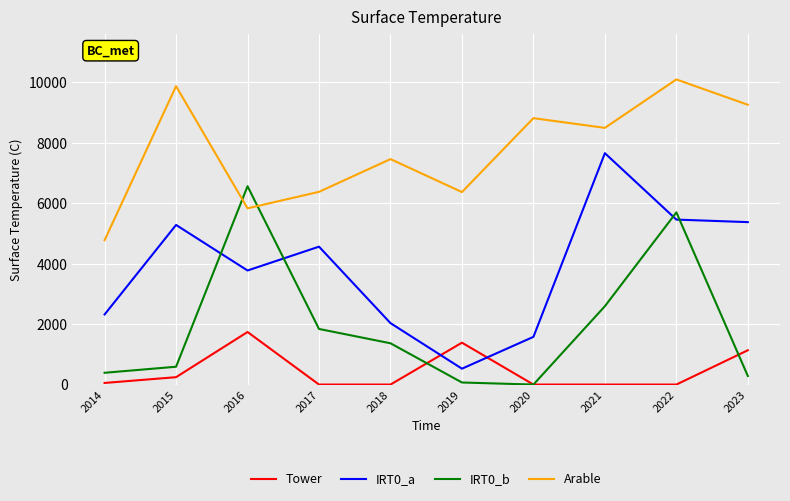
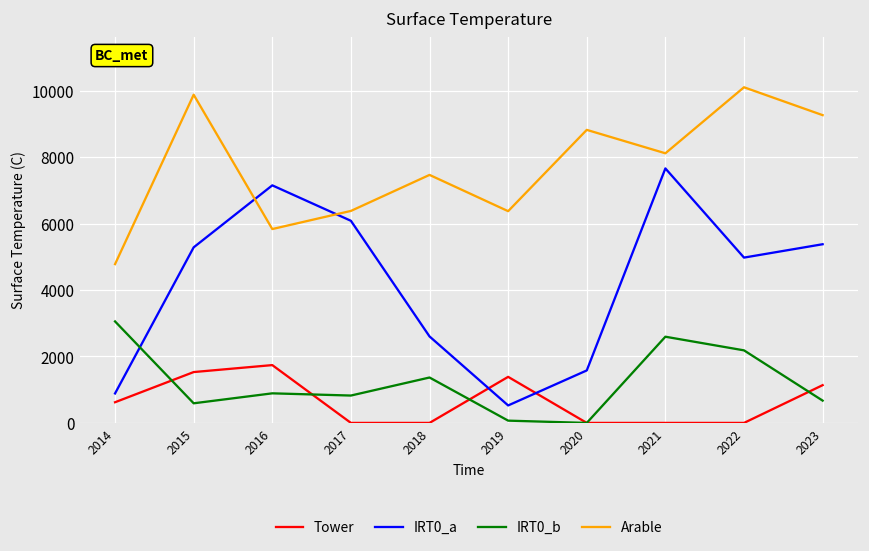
  {
    "Tower": {
-     "2014": 100,
-     "2015": 200,
+     "2014": 600,
+     "2015": 1500,
      "2016": 1700,
      "2017": 0,
      "2018": 0,
      "2019": 1400,
      "2021": 0,
      "2022": 0,
      "2023": 1100
    },
    "IRT0_a": {
-     "2014": 2300,
+     "2014": 900,
      "2015": 5300,
-     "2016": 3800,
-     "2017": 4600,
-     "2018": 2000,
+     "2016": 7100,
+     "2017": 6100,
+     "2018": 2600,
      "2019": 500,
      "2020": 1600,
      "2021": 7700,
-     "2022": 5500,
+     "2022": 5000,
      "2023": 5400
    },
    "IRT0_b": {
-     "2014": 400,
+     "2014": 3100,
      "2015": 600,
-     "2016": 6600,
-     "2017": 1800,
+     "2016": 900,
+     "2017": 800,
      "2018": 1400,
      "2019": 100,
      "2021": 2600,
-     "2022": 5700,
-     "2023": 300
+     "2022": 2200,
+     "2023": 700
    },
    "Arable": {
      "2014": 4800,
      "2015": 9900,
      "2016": 5800,
      "2017": 6400,
      "2018": 7500,
      "2019": 6400,
      "2020": 8800,
-     "2021": 8500,
+     "2021": 8100,
      "2022": 10100,
      "2023": 9300
    }
  }
